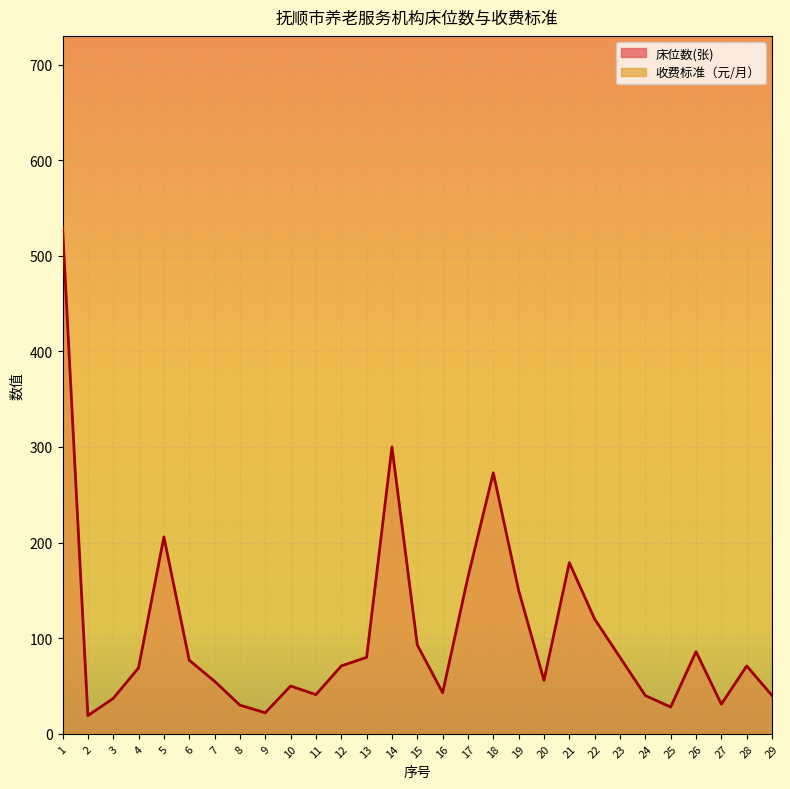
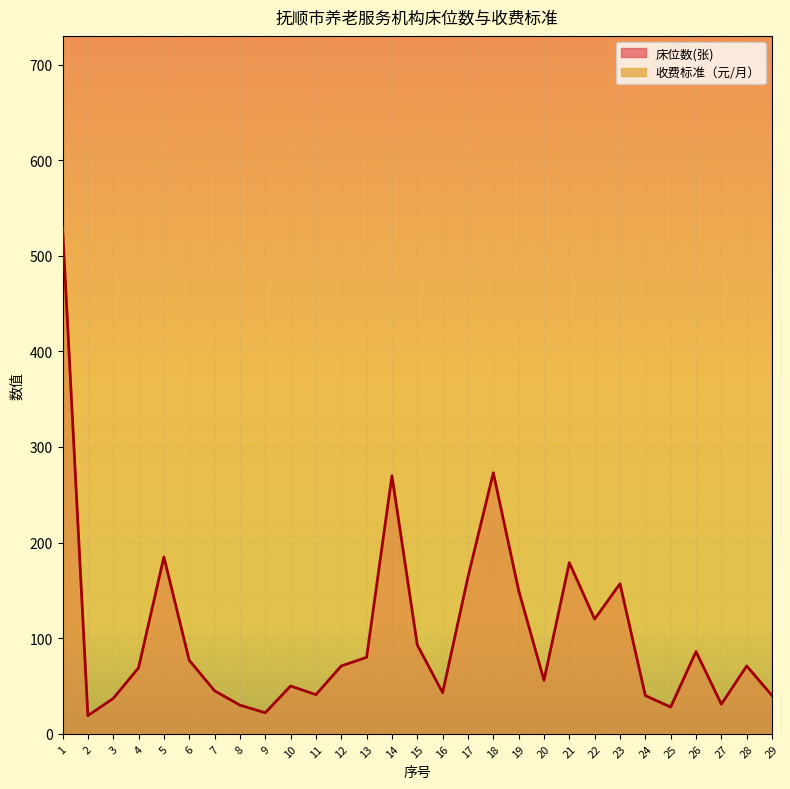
  {
    "床位数(张)": {
      "1": 530,
      "2": 20,
      "3": 40,
      "4": 70,
-     "5": 210,
+     "5": 190,
      "6": 80,
-     "7": 60,
+     "7": 50,
      "8": 30,
      "9": 20,
      "10": 50,
      "11": 40,
      "12": 70,
      "13": 80,
-     "14": 300,
+     "14": 270,
      "15": 90,
      "16": 40,
      "17": 160,
      "18": 270,
      "19": 150,
      "20": 60,
      "21": 180,
      "22": 120,
-     "23": 80,
+     "23": 160,
      "24": 40,
      "25": 30,
      "26": 90,
      "27": 30,
      "28": 70,
      "29": 40
    }
  }
